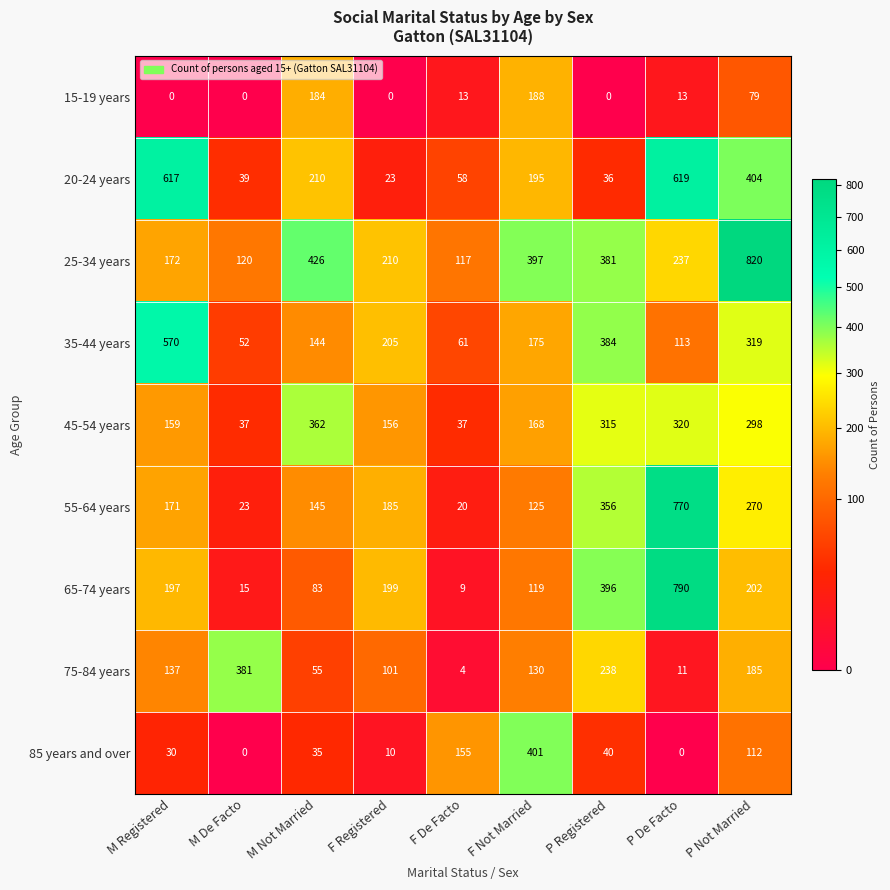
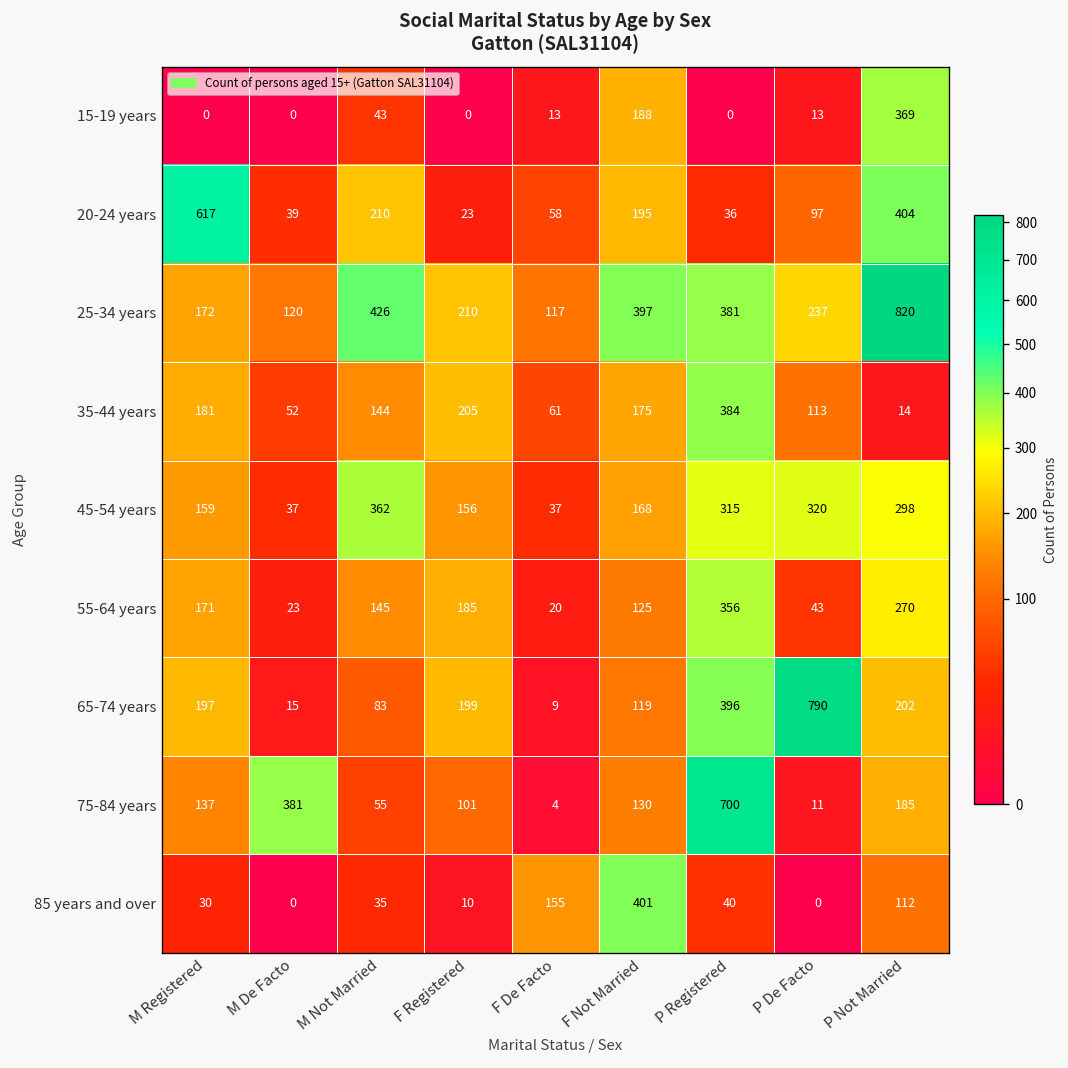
  {
    "15-19 years": {
      "M Registered": 0,
      "M De Facto": 0,
-     "M Not Married": 184,
+     "M Not Married": 43,
      "F Registered": 0,
      "F De Facto": 13,
      "F Not Married": 188,
      "P Registered": 0,
      "P De Facto": 13,
-     "P Not Married": 79
+     "P Not Married": 369
    },
    "20-24 years": {
      "M Registered": 617,
      "M De Facto": 39,
      "M Not Married": 210,
      "F Registered": 23,
      "F De Facto": 58,
      "F Not Married": 195,
      "P Registered": 36,
-     "P De Facto": 619,
+     "P De Facto": 97,
      "P Not Married": 404
    },
    "25-34 years": {
      "M Registered": 172,
      "M De Facto": 120,
      "M Not Married": 426,
      "F Registered": 210,
      "F De Facto": 117,
      "F Not Married": 397,
      "P Registered": 381,
      "P De Facto": 237,
      "P Not Married": 820
    },
    "35-44 years": {
-     "M Registered": 570,
+     "M Registered": 181,
      "M De Facto": 52,
      "M Not Married": 144,
      "F Registered": 205,
      "F De Facto": 61,
      "F Not Married": 175,
      "P Registered": 384,
      "P De Facto": 113,
-     "P Not Married": 319
+     "P Not Married": 14
    },
    "45-54 years": {
      "M Registered": 159,
      "M De Facto": 37,
      "M Not Married": 362,
      "F Registered": 156,
      "F De Facto": 37,
      "F Not Married": 168,
      "P Registered": 315,
      "P De Facto": 320,
      "P Not Married": 298
    },
    "55-64 years": {
      "M Registered": 171,
      "M De Facto": 23,
      "M Not Married": 145,
      "F Registered": 185,
      "F De Facto": 20,
      "F Not Married": 125,
      "P Registered": 356,
-     "P De Facto": 770,
+     "P De Facto": 43,
      "P Not Married": 270
    },
    "65-74 years": {
      "M Registered": 197,
      "M De Facto": 15,
      "M Not Married": 83,
      "F Registered": 199,
      "F De Facto": 9,
      "F Not Married": 119,
      "P Registered": 396,
      "P De Facto": 790,
      "P Not Married": 202
    },
    "75-84 years": {
      "M Registered": 137,
      "M De Facto": 381,
      "M Not Married": 55,
      "F Registered": 101,
      "F De Facto": 4,
      "F Not Married": 130,
-     "P Registered": 238,
+     "P Registered": 700,
      "P De Facto": 11,
      "P Not Married": 185
    },
    "85 years and over": {
      "M Registered": 30,
      "M De Facto": 0,
      "M Not Married": 35,
      "F Registered": 10,
      "F De Facto": 155,
      "F Not Married": 401,
      "P Registered": 40,
      "P De Facto": 0,
      "P Not Married": 112
    }
  }
